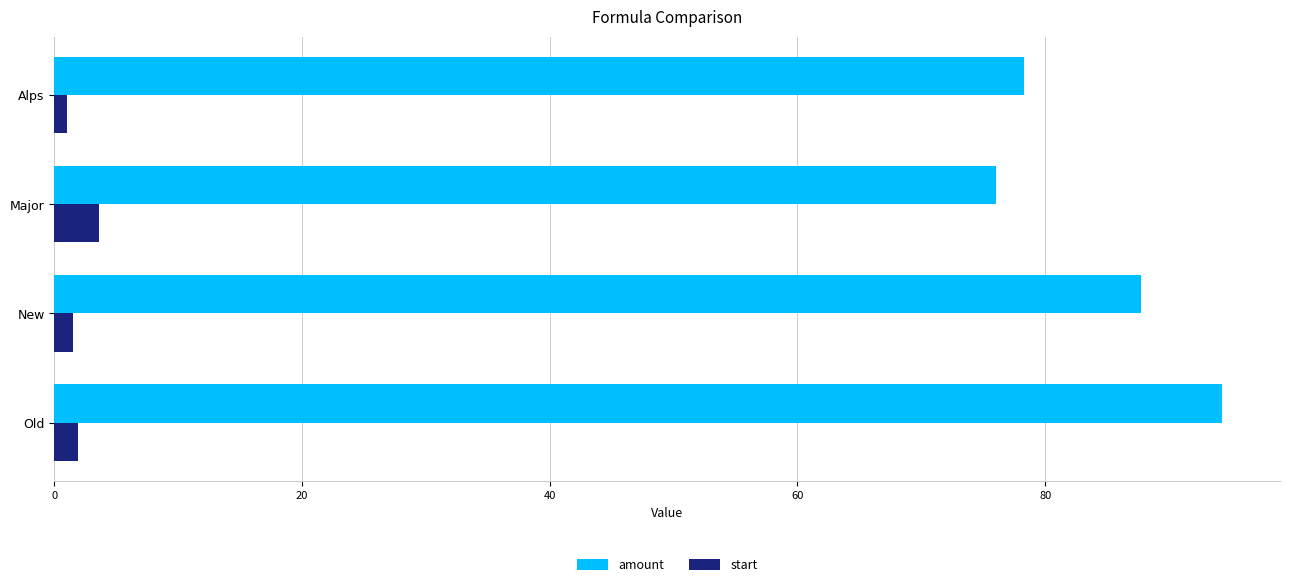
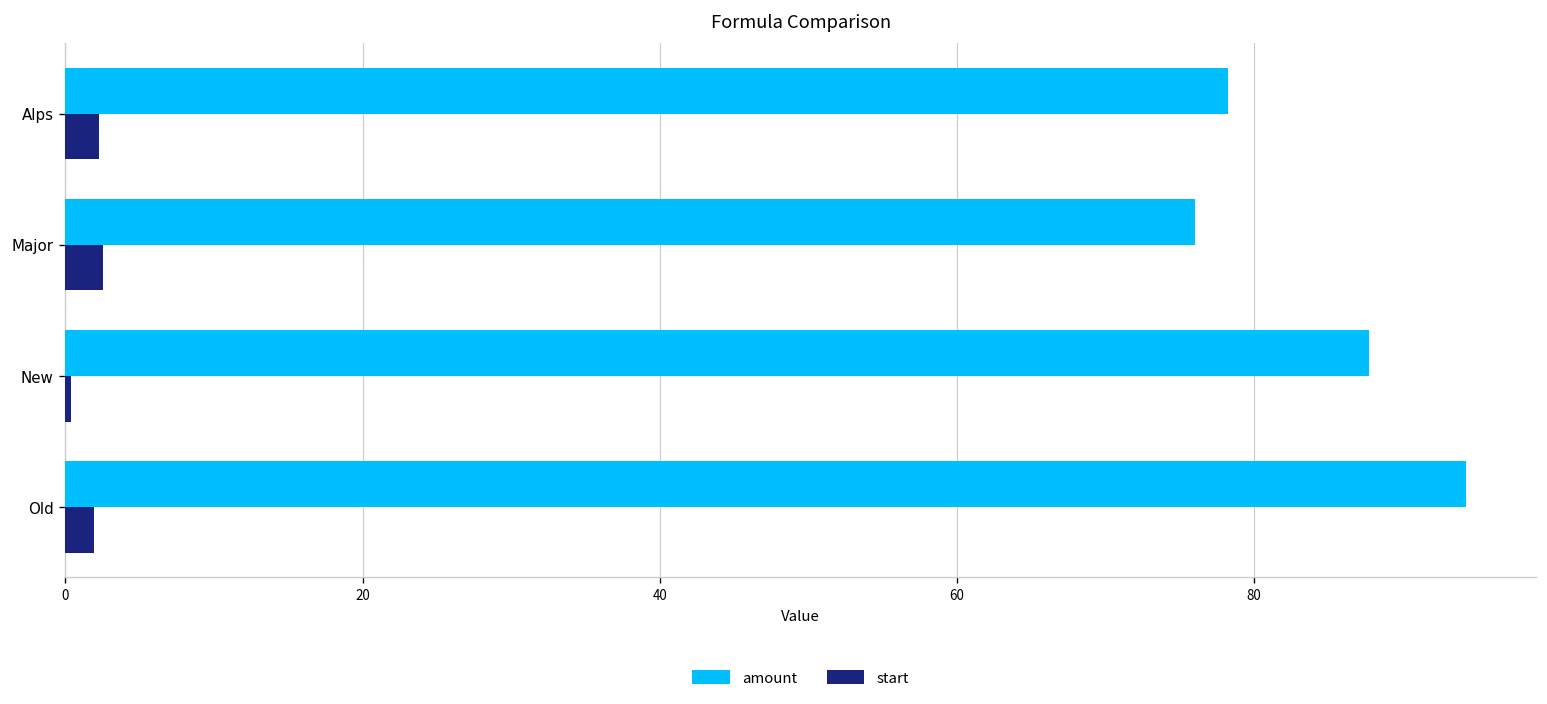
  {
    "amount": {
      "Alps": 78.3,
      "Major": 76.0,
      "New": 87.8,
      "Old": 94.3
    },
    "start": {
-     "Alps": 1.0,
-     "Major": 3.6,
-     "New": 1.5,
+     "Alps": 2.3,
+     "Major": 2.5,
+     "New": 0.4,
      "Old": 1.9
    }
  }
